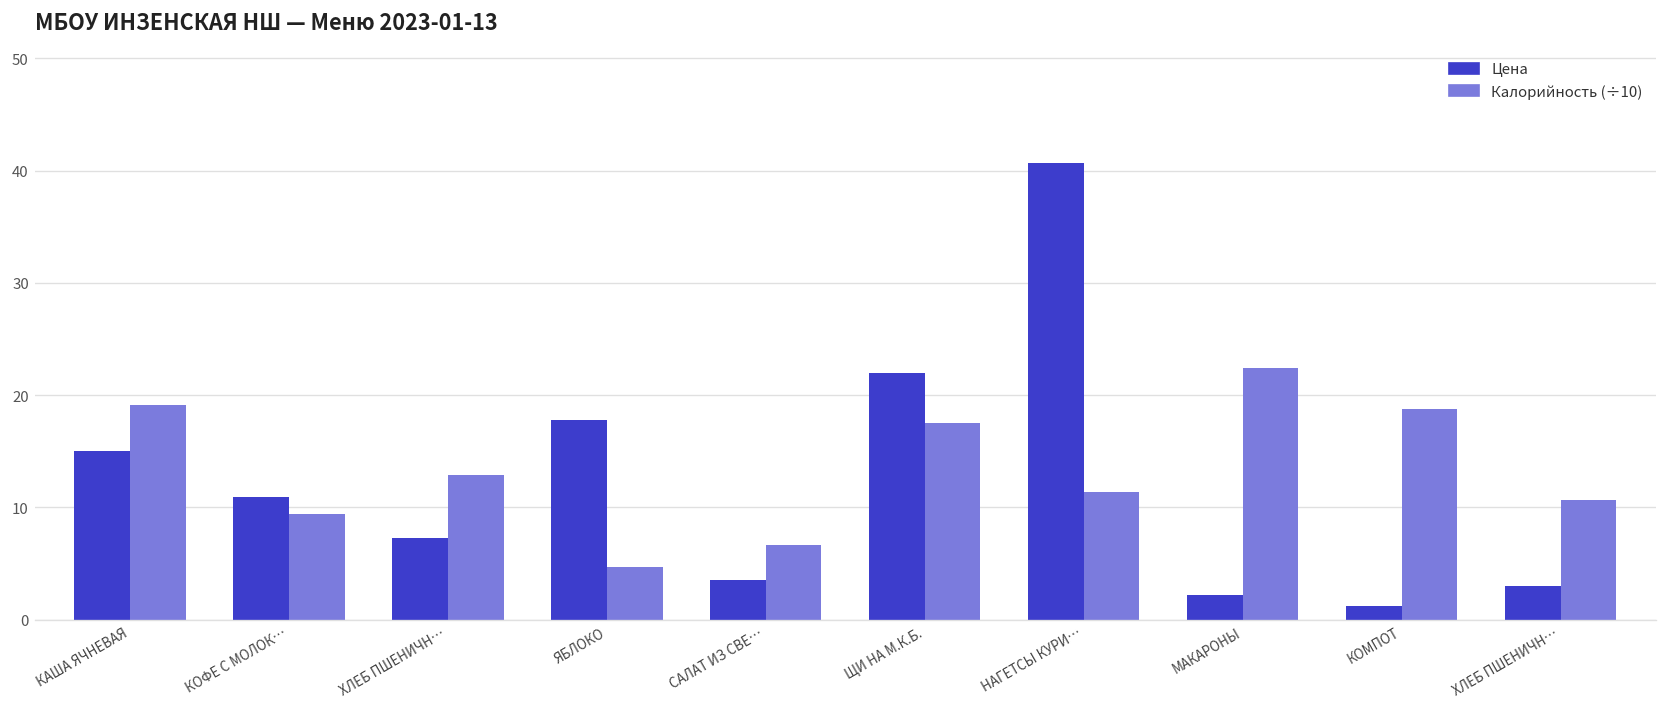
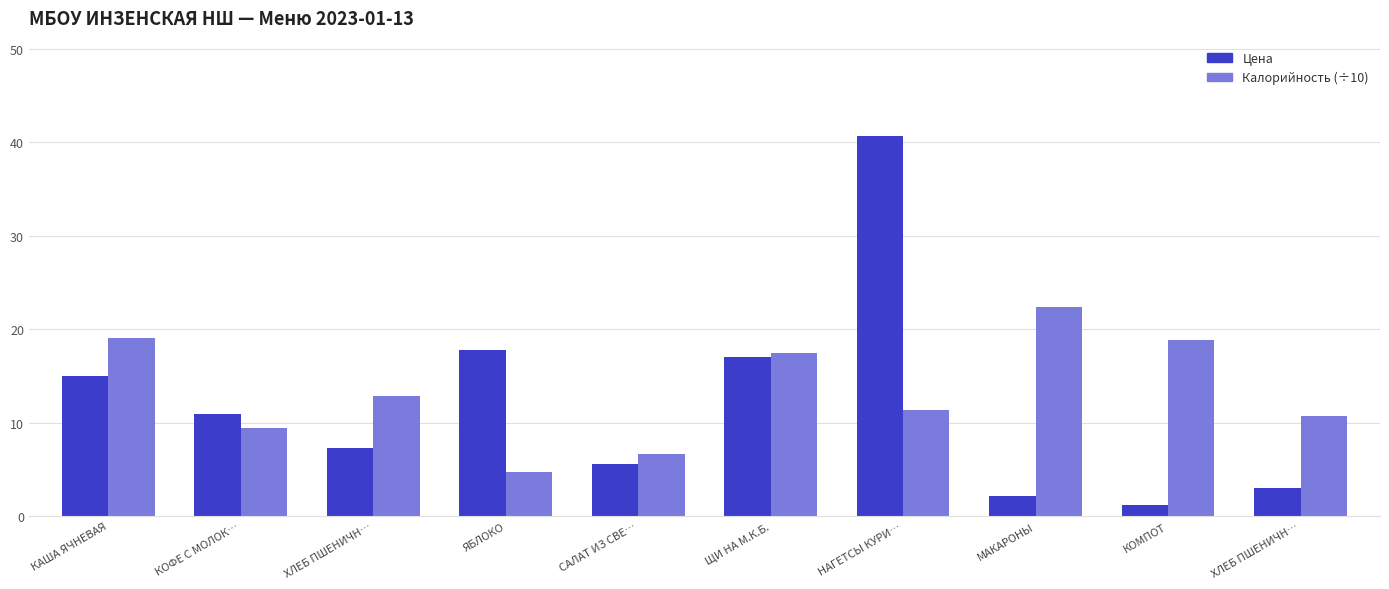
  {
    "Цена": {
      "КАША ЯЧНЕВАЯ": 15,
      "КОФЕ С МОЛОК…": 11,
      "ЯБЛОКО": 18,
-     "САЛАТ ИЗ СВЕ…": 4,
-     "ЩИ НА М.К.Б.": 22,
+     "САЛАТ ИЗ СВЕ…": 6,
+     "ЩИ НА М.К.Б.": 17,
      "НАГЕТСЫ КУРИ…": 41,
      "МАКАРОНЫ": 2,
      "КОМПОТ": 1
    },
    "Калорийность (÷10)": {
      "КАША ЯЧНЕВАЯ": 19,
      "КОФЕ С МОЛОК…": 9,
      "ЯБЛОКО": 5,
      "САЛАТ ИЗ СВЕ…": 7,
      "ЩИ НА М.К.Б.": 18,
      "НАГЕТСЫ КУРИ…": 11,
      "МАКАРОНЫ": 22,
      "КОМПОТ": 19
    }
  }
